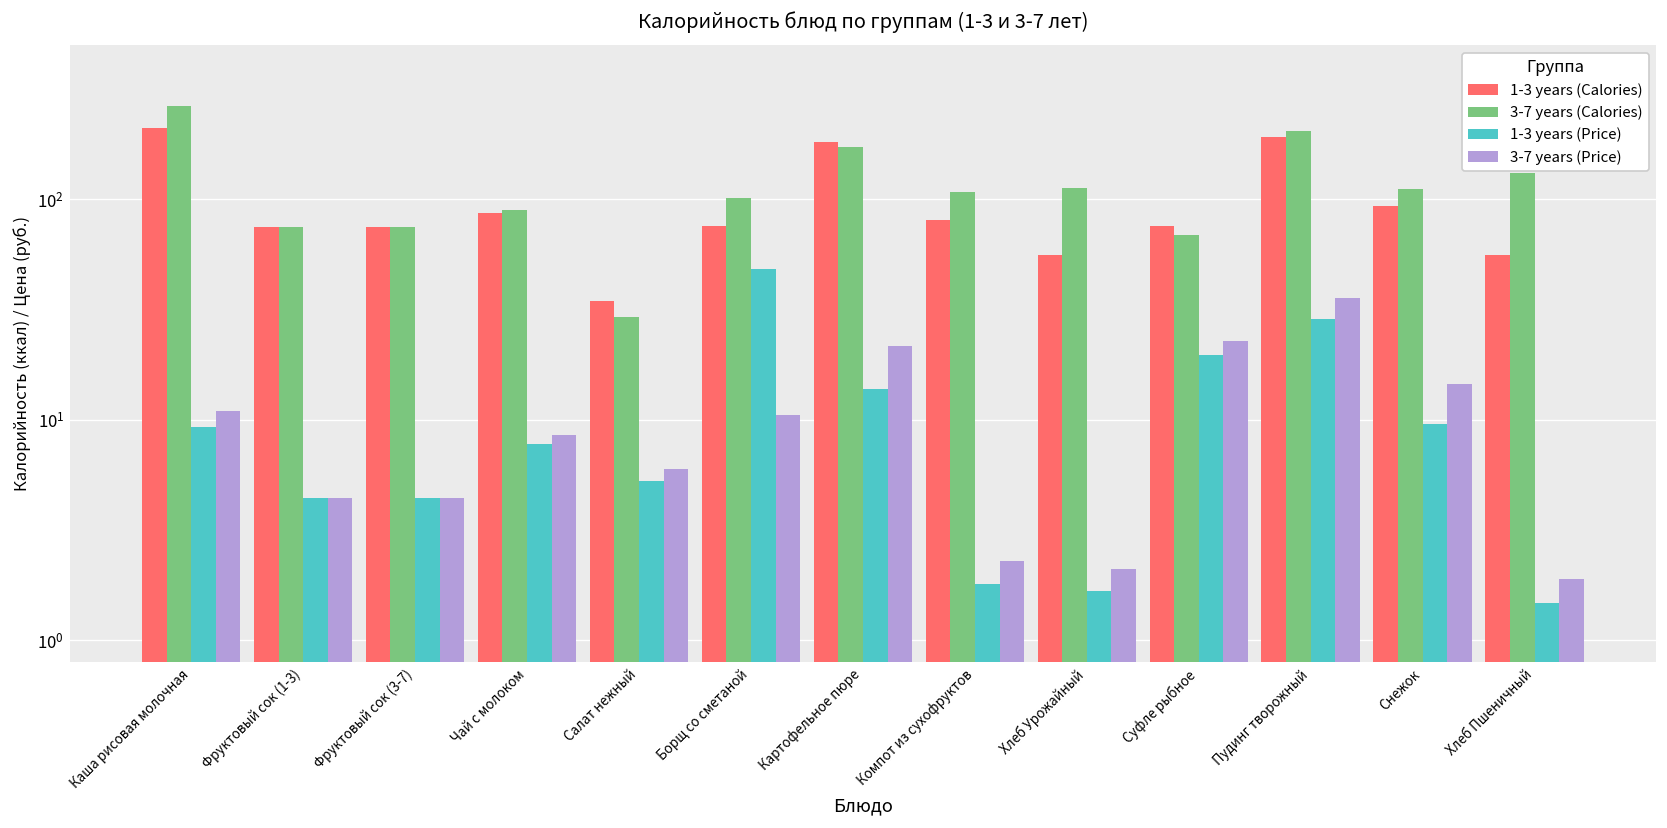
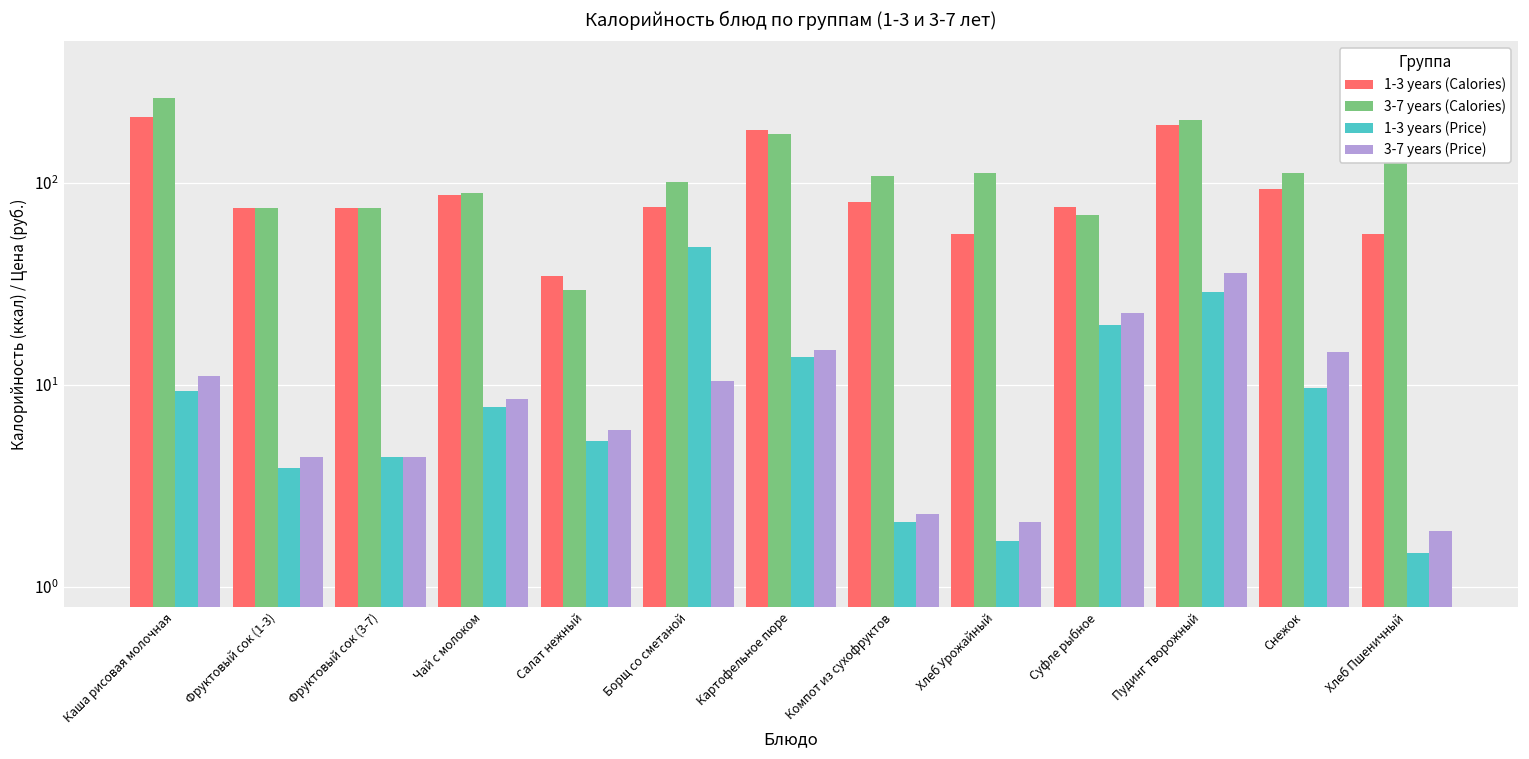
  {
    "1-3 years (Calories)": {
      "Каша рисовая молочная": 210,
      "Фруктовый сок (1-3)": 75,
      "Фруктовый сок (3-7)": 75,
      "Чай с молоком": 90,
      "Салат нежный": 35,
      "Борщ со сметаной": 76,
      "Картофельное пюре": 180,
      "Компот из сухофруктов": 80,
      "Хлеб Урожайный": 56,
      "Суфле рыбное": 76,
      "Пудинг творожный": 190,
      "Снежок": 90,
      "Хлеб Пшеничный": 56
    },
    "3-7 years (Calories)": {
      "Каша рисовая молочная": 260,
      "Фруктовый сок (1-3)": 75,
      "Фруктовый сок (3-7)": 75,
      "Чай с молоком": 90,
      "Салат нежный": 29,
      "Борщ со сметаной": 100,
      "Картофельное пюре": 170,
      "Компот из сухофруктов": 110,
      "Хлеб Урожайный": 110,
      "Суфле рыбное": 69,
      "Пудинг творожный": 200,
      "Снежок": 110
    },
    "1-3 years (Price)": {
      "Каша рисовая молочная": 9,
-     "Фруктовый сок (1-3)": 4.4,
+     "Фруктовый сок (1-3)": 3.9,
      "Фруктовый сок (3-7)": 4.4,
      "Чай с молоком": 7.8,
      "Салат нежный": 5.3,
      "Борщ со сметаной": 48,
      "Картофельное пюре": 14,
-     "Компот из сухофруктов": 1.8,
+     "Компот из сухофруктов": 2.1,
      "Хлеб Урожайный": 1.7,
      "Суфле рыбное": 20,
      "Пудинг творожный": 29,
      "Снежок": 10,
      "Хлеб Пшеничный": 1.5
    },
    "3-7 years (Price)": {
      "Каша рисовая молочная": 11,
      "Фруктовый сок (1-3)": 4.4,
      "Фруктовый сок (3-7)": 4.4,
      "Чай с молоком": 9,
      "Салат нежный": 6,
      "Борщ со сметаной": 11,
-     "Картофельное пюре": 22,
+     "Картофельное пюре": 15,
      "Компот из сухофруктов": 2.3,
      "Хлеб Урожайный": 2.1,
      "Суфле рыбное": 23,
      "Пудинг творожный": 36,
      "Снежок": 15,
      "Хлеб Пшеничный": 1.9
    }
  }
